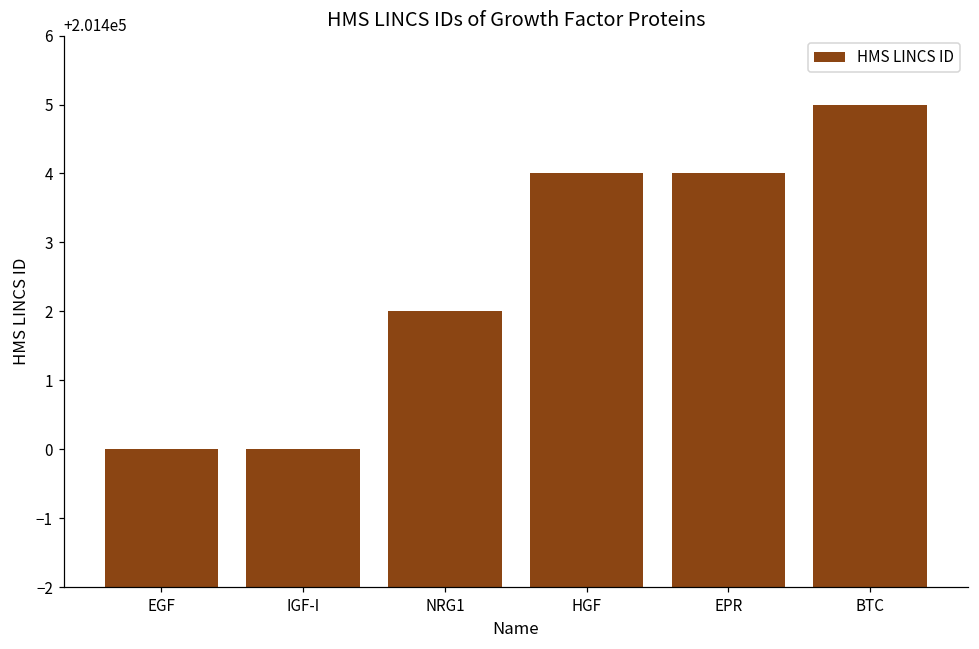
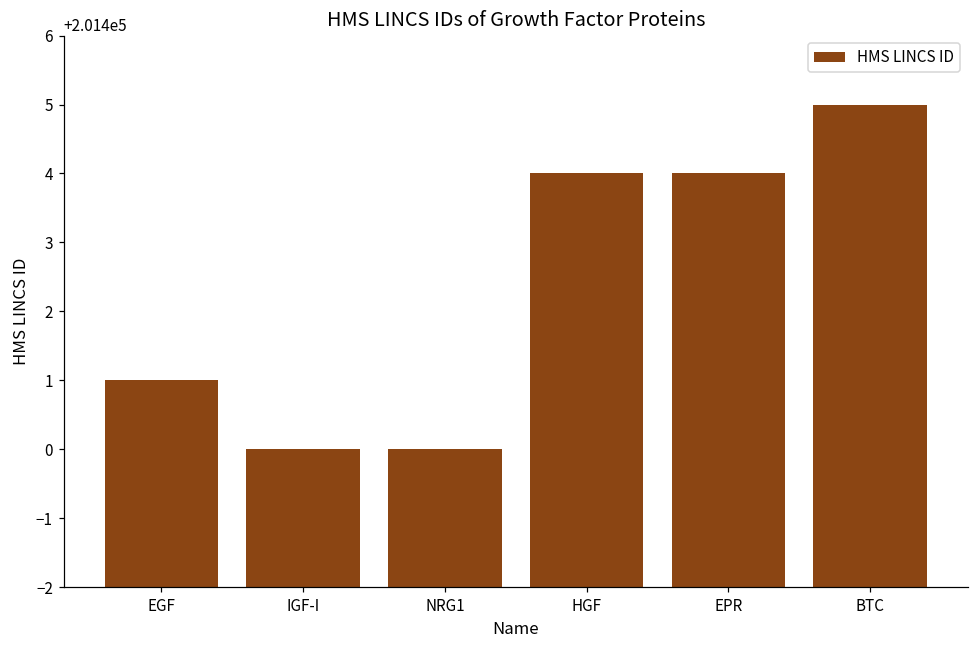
  {
-   "EGF": 201400,
+   "EGF": 201401,
    "IGF-I": 201400,
-   "NRG1": 201402,
+   "NRG1": 201400,
    "HGF": 201404,
    "EPR": 201404,
    "BTC": 201405
  }
